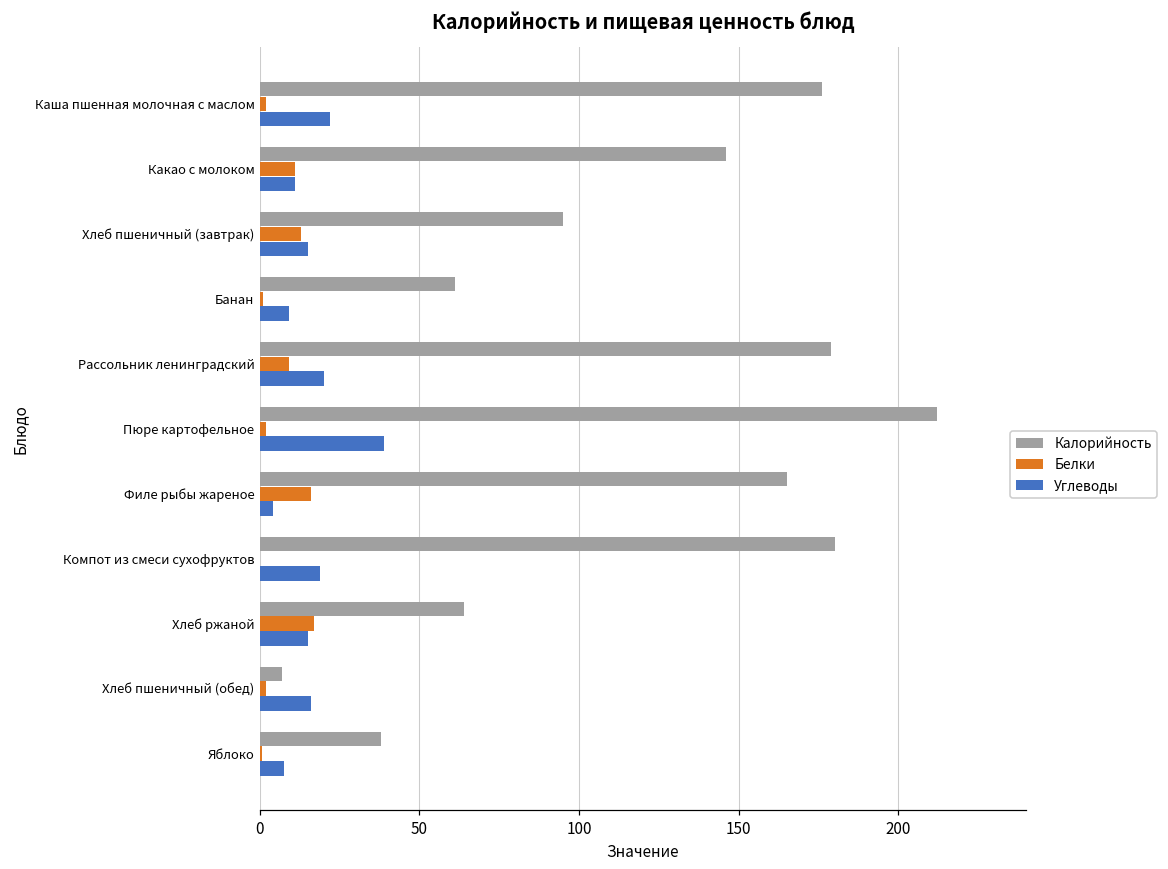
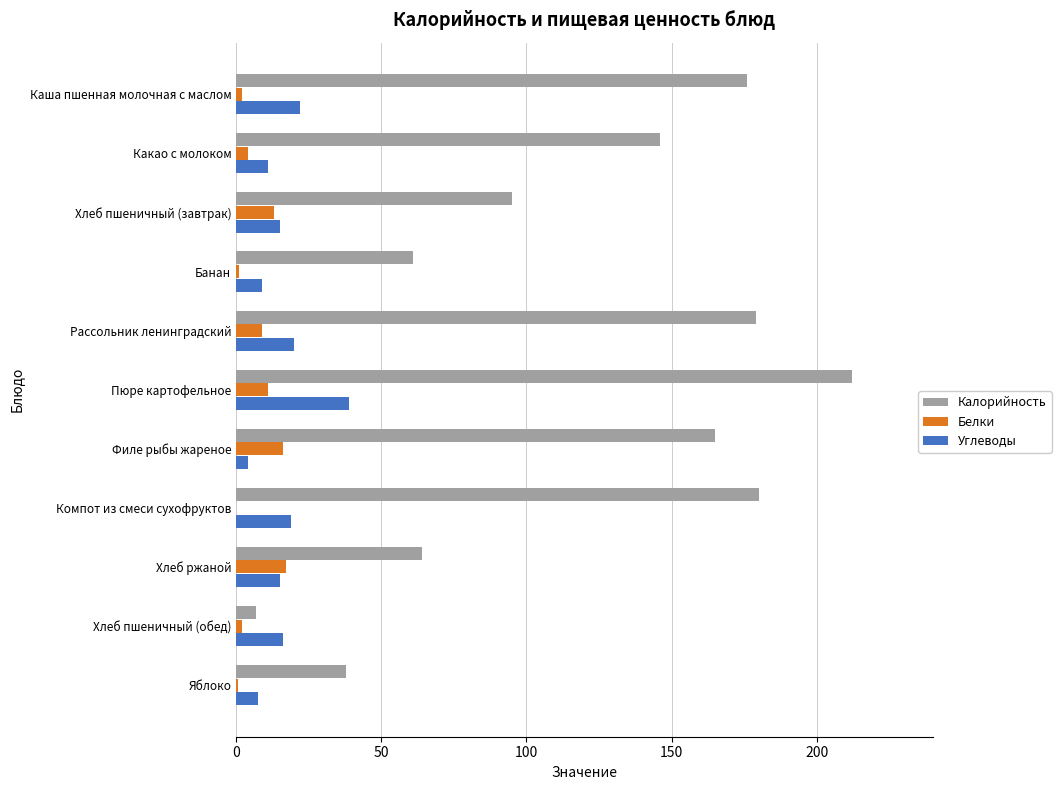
  {
    "Калорийность": {
      "Каша пшенная молочная с маслом": 176,
      "Какао с молоком": 146,
      "Хлеб пшеничный (завтрак)": 95,
      "Банан": 61,
      "Рассольник ленинградский": 179,
      "Пюре картофельное": 212,
      "Филе рыбы жареное": 165,
      "Компот из смеси сухофруктов": 180,
      "Хлеб ржаной": 64,
      "Хлеб пшеничный (обед)": 7,
      "Яблоко": 38
    },
    "Белки": {
      "Каша пшенная молочная с маслом": 2,
-     "Какао с молоком": 11,
+     "Какао с молоком": 4,
      "Хлеб пшеничный (завтрак)": 13,
      "Банан": 1,
      "Рассольник ленинградский": 9,
-     "Пюре картофельное": 2,
+     "Пюре картофельное": 11,
      "Филе рыбы жареное": 16,
      "Компот из смеси сухофруктов": 0,
      "Хлеб ржаной": 17,
      "Хлеб пшеничный (обед)": 2
    },
    "Углеводы": {
      "Каша пшенная молочная с маслом": 22,
      "Какао с молоком": 11,
      "Хлеб пшеничный (завтрак)": 15,
      "Банан": 9,
      "Рассольник ленинградский": 20,
      "Пюре картофельное": 39,
      "Филе рыбы жареное": 4,
      "Компот из смеси сухофруктов": 19,
      "Хлеб ржаной": 15,
      "Хлеб пшеничный (обед)": 16,
      "Яблоко": 8
    }
  }
